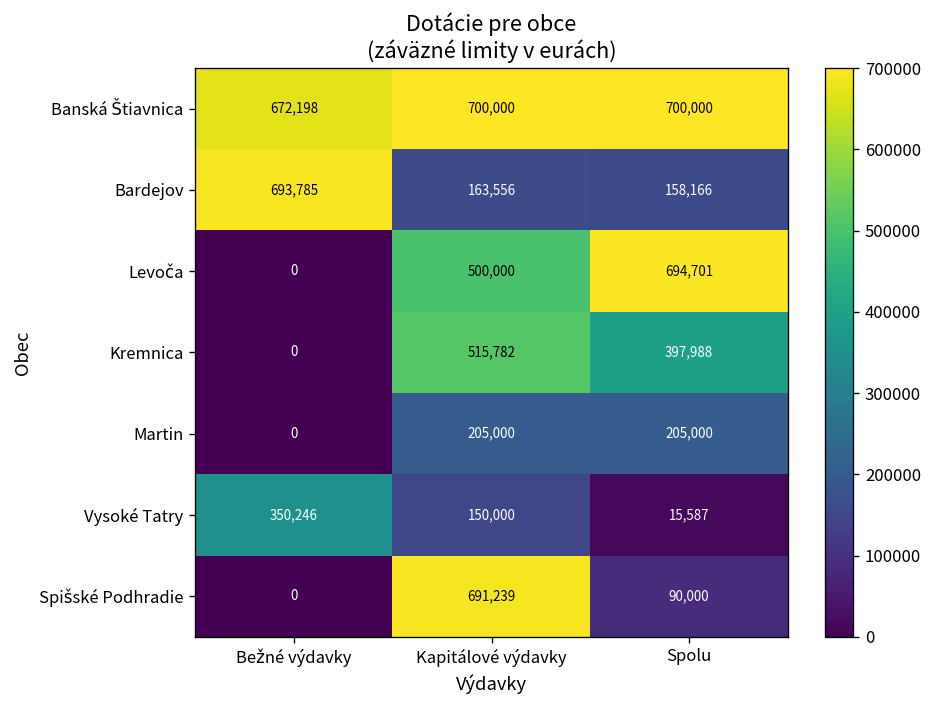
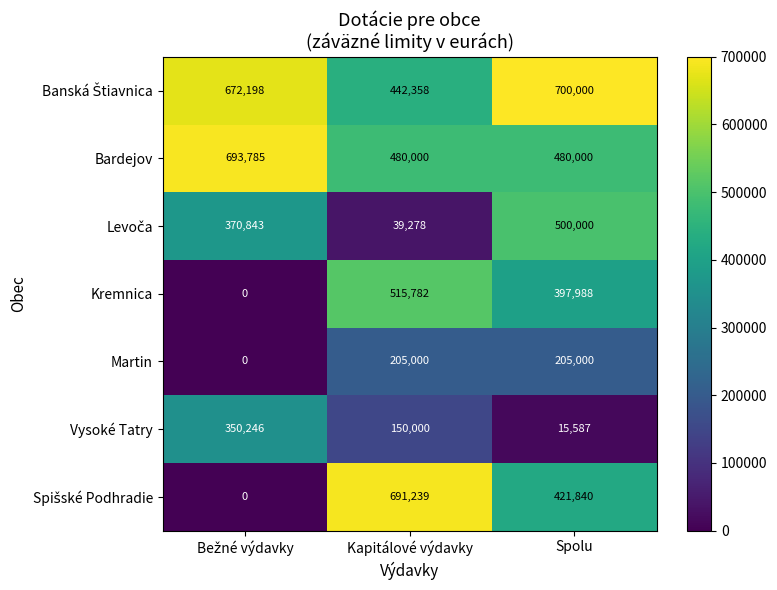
  {
    "Banská Štiavnica": {
      "Bežné výdavky": "672,198",
-     "Kapitálové výdavky": "700,000",
+     "Kapitálové výdavky": "442,358",
      "Spolu": "700,000"
    },
    "Bardejov": {
      "Bežné výdavky": "693,785",
-     "Kapitálové výdavky": "163,556",
-     "Spolu": "158,166"
+     "Kapitálové výdavky": "480,000",
+     "Spolu": "480,000"
    },
    "Levoča": {
-     "Bežné výdavky": "0",
-     "Kapitálové výdavky": "500,000",
-     "Spolu": "694,701"
+     "Bežné výdavky": "370,843",
+     "Kapitálové výdavky": "39,278",
+     "Spolu": "500,000"
    },
    "Kremnica": {
      "Bežné výdavky": "0",
      "Kapitálové výdavky": "515,782",
      "Spolu": "397,988"
    },
    "Martin": {
      "Bežné výdavky": "0",
      "Kapitálové výdavky": "205,000",
      "Spolu": "205,000"
    },
    "Vysoké Tatry": {
      "Bežné výdavky": "350,246",
      "Kapitálové výdavky": "150,000",
      "Spolu": "15,587"
    },
    "Spišské Podhradie": {
      "Bežné výdavky": "0",
      "Kapitálové výdavky": "691,239",
-     "Spolu": "90,000"
+     "Spolu": "421,840"
    }
  }
